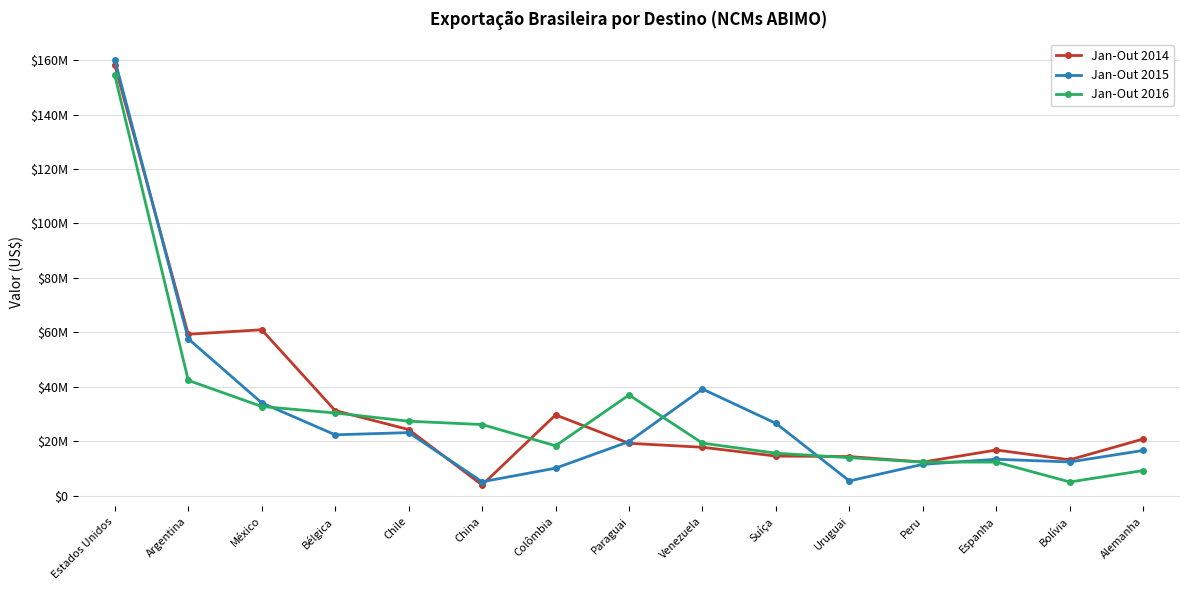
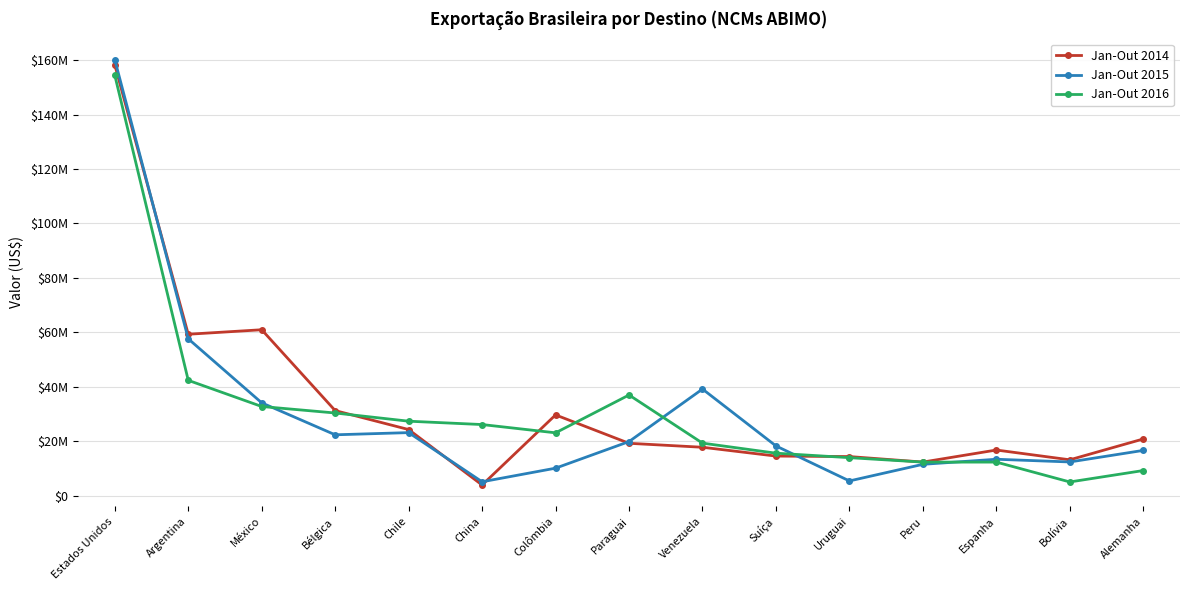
  {
    "Jan-Out 2014": {
      "Estados Unidos": "$158000000",
      "Argentina": "$59000000",
      "México": "$61000000",
      "Chile": "$24000000",
      "China": "$4000000",
      "Colômbia": "$30000000",
      "Venezuela": "$18000000",
      "Suíça": "$15000000",
      "Espanha": "$17000000",
      "Alemanha": "$21000000"
    },
    "Jan-Out 2015": {
      "Estados Unidos": "$160000000",
      "Argentina": "$58000000",
      "México": "$34000000",
      "Bélgica": "$22000000",
      "Chile": "$23000000",
      "China": "$5000000",
      "Colômbia": "$10000000",
      "Venezuela": "$39000000",
-     "Suíça": "$27000000",
+     "Suíça": "$18000000",
      "Uruguai": "$5000000",
      "Espanha": "$13000000",
      "Alemanha": "$17000000"
    },
    "Jan-Out 2016": {
      "Estados Unidos": "$154000000",
      "Argentina": "$42000000",
      "México": "$33000000",
      "Chile": "$27000000",
      "China": "$26000000",
-     "Colômbia": "$18000000",
+     "Colômbia": "$23000000",
      "Paraguai": "$37000000",
      "Venezuela": "$19000000",
      "Suíça": "$16000000",
      "Espanha": "$12000000",
      "Bolívia": "$5000000",
      "Alemanha": "$9000000"
    }
  }
